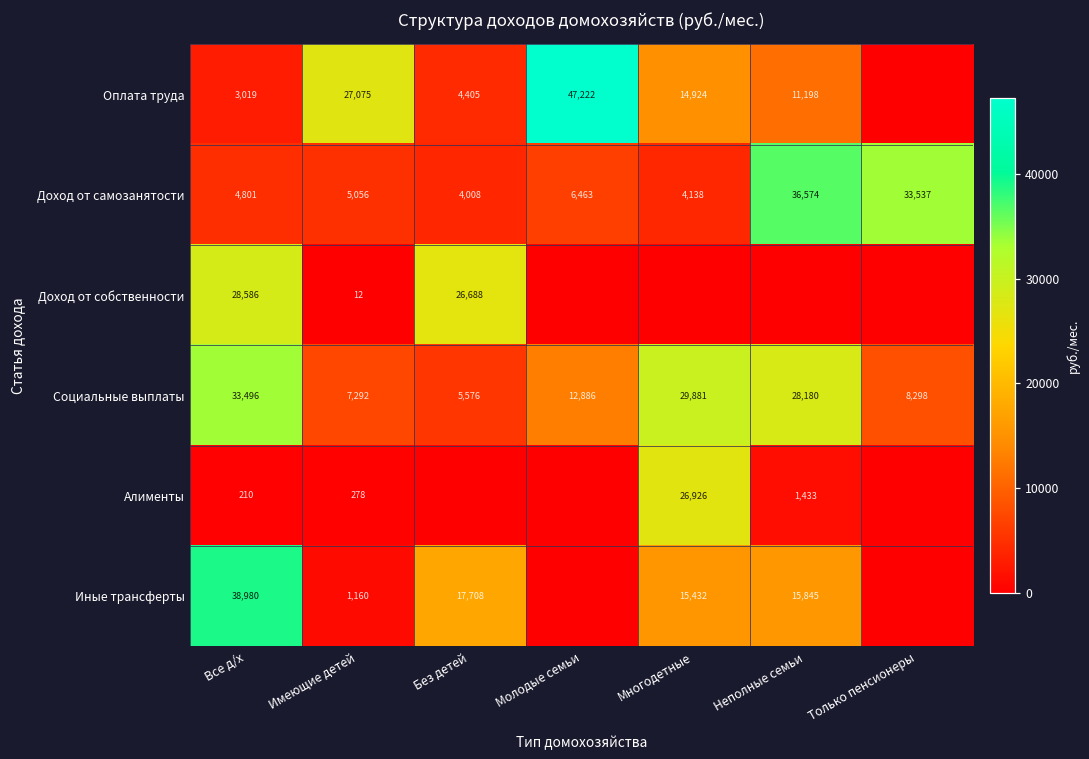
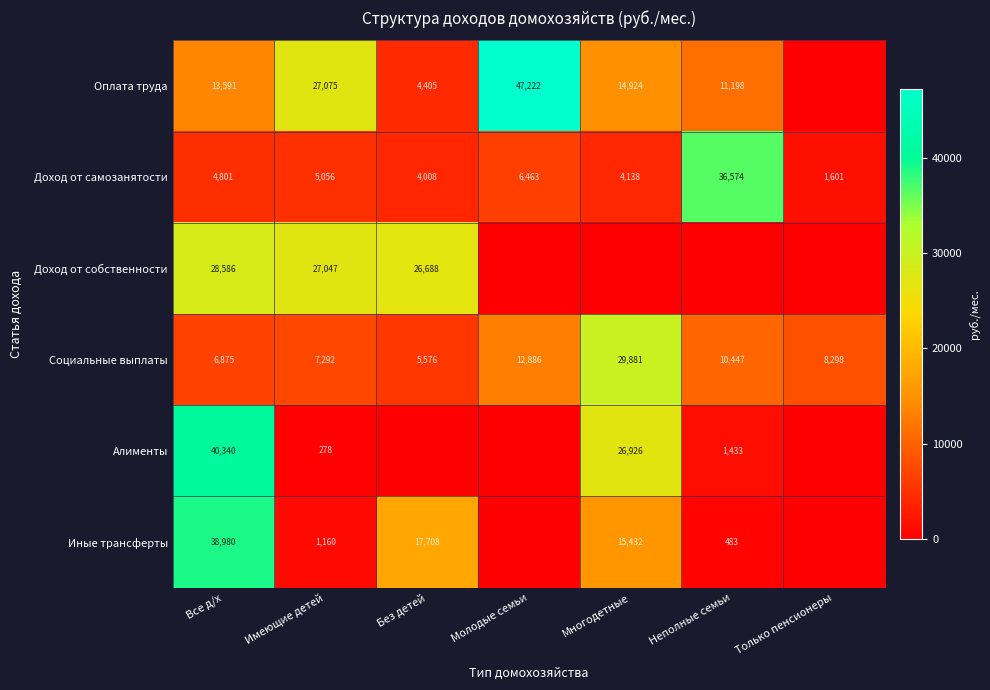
  {
    "Оплата труда": {
-     "Все д/х": "3,019",
+     "Все д/х": "13,591",
      "Имеющие детей": "27,075",
      "Без детей": "4,405",
      "Молодые семьи": "47,222",
      "Многодетные": "14,924",
      "Неполные семьи": "11,198"
    },
    "Доход от самозанятости": {
      "Все д/х": "4,801",
      "Имеющие детей": "5,056",
      "Без детей": "4,008",
      "Молодые семьи": "6,463",
      "Многодетные": "4,138",
      "Неполные семьи": "36,574",
-     "Только пенсионеры": "33,537"
+     "Только пенсионеры": "1,601"
    },
    "Доход от собственности": {
      "Все д/х": "28,586",
-     "Имеющие детей": "12",
+     "Имеющие детей": "27,047",
      "Без детей": "26,688"
    },
    "Социальные выплаты": {
-     "Все д/х": "33,496",
+     "Все д/х": "6,875",
      "Имеющие детей": "7,292",
      "Без детей": "5,576",
      "Молодые семьи": "12,886",
      "Многодетные": "29,881",
-     "Неполные семьи": "28,180",
+     "Неполные семьи": "10,447",
      "Только пенсионеры": "8,298"
    },
    "Алименты": {
-     "Все д/х": "210",
+     "Все д/х": "40,340",
      "Имеющие детей": "278",
      "Многодетные": "26,926",
      "Неполные семьи": "1,433"
    },
    "Иные трансферты": {
      "Все д/х": "38,980",
      "Имеющие детей": "1,160",
      "Без детей": "17,708",
      "Многодетные": "15,432",
-     "Неполные семьи": "15,845"
+     "Неполные семьи": "483"
    }
  }
